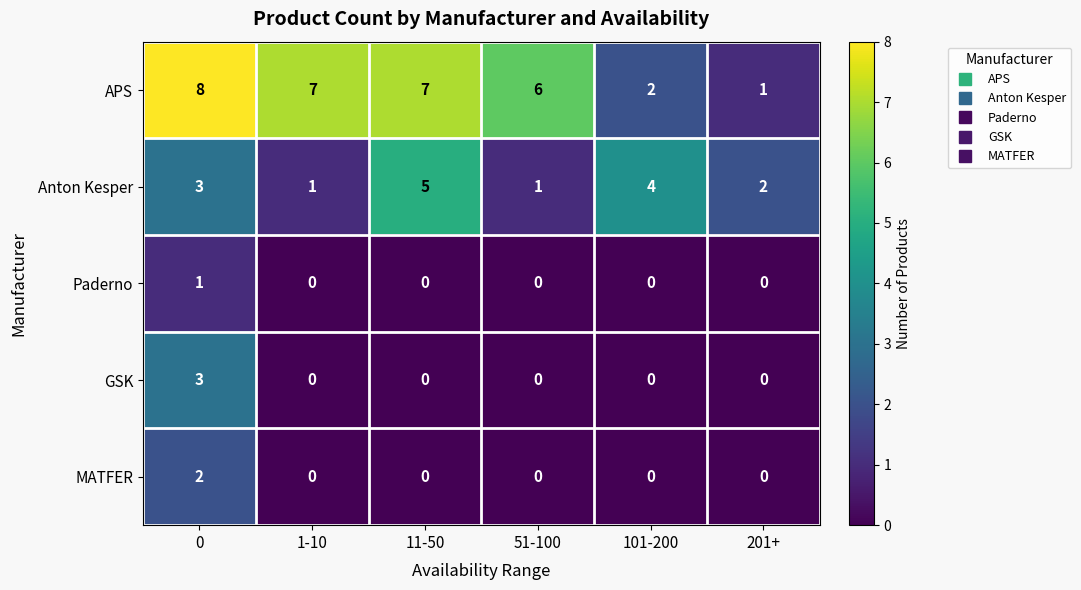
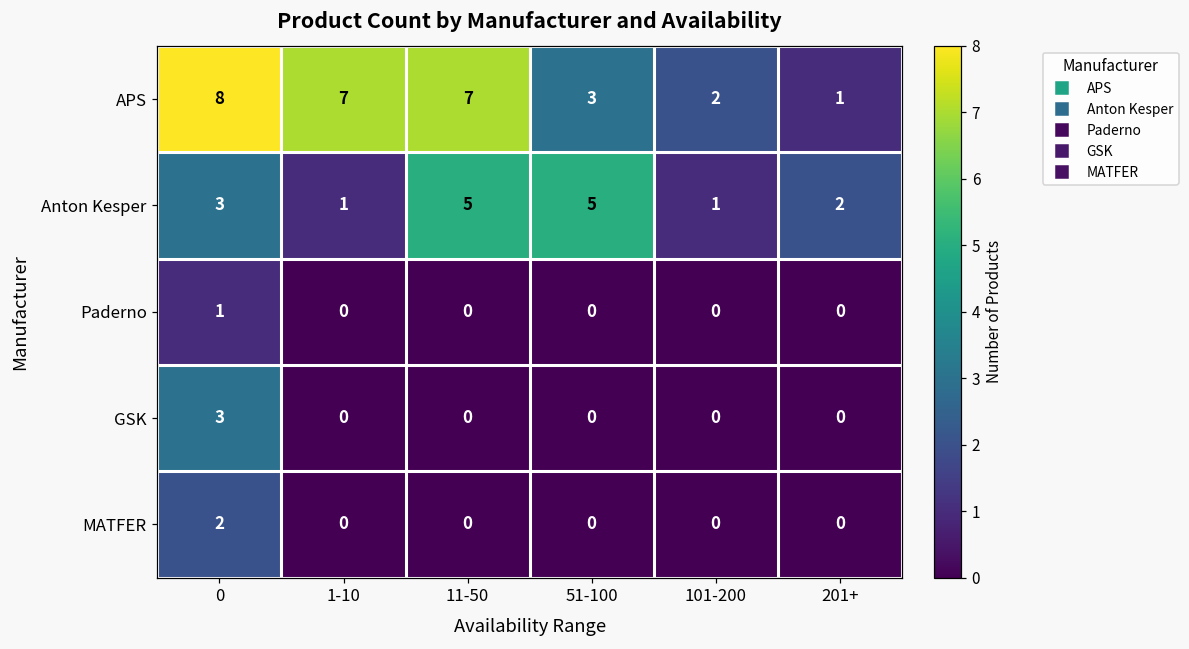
  {
    "APS": {
      "0": 8,
      "1-10": 7,
      "11-50": 7,
-     "51-100": 6,
+     "51-100": 3,
      "101-200": 2,
      "201+": 1
    },
    "Anton Kesper": {
      "0": 3,
      "1-10": 1,
      "11-50": 5,
-     "51-100": 1,
-     "101-200": 4,
+     "51-100": 5,
+     "101-200": 1,
      "201+": 2
    },
    "Paderno": {
      "0": 1,
      "1-10": 0,
      "11-50": 0,
      "51-100": 0,
      "101-200": 0,
      "201+": 0
    },
    "GSK": {
      "0": 3,
      "1-10": 0,
      "11-50": 0,
      "51-100": 0,
      "101-200": 0,
      "201+": 0
    },
    "MATFER": {
      "0": 2,
      "1-10": 0,
      "11-50": 0,
      "51-100": 0,
      "101-200": 0,
      "201+": 0
    }
  }
